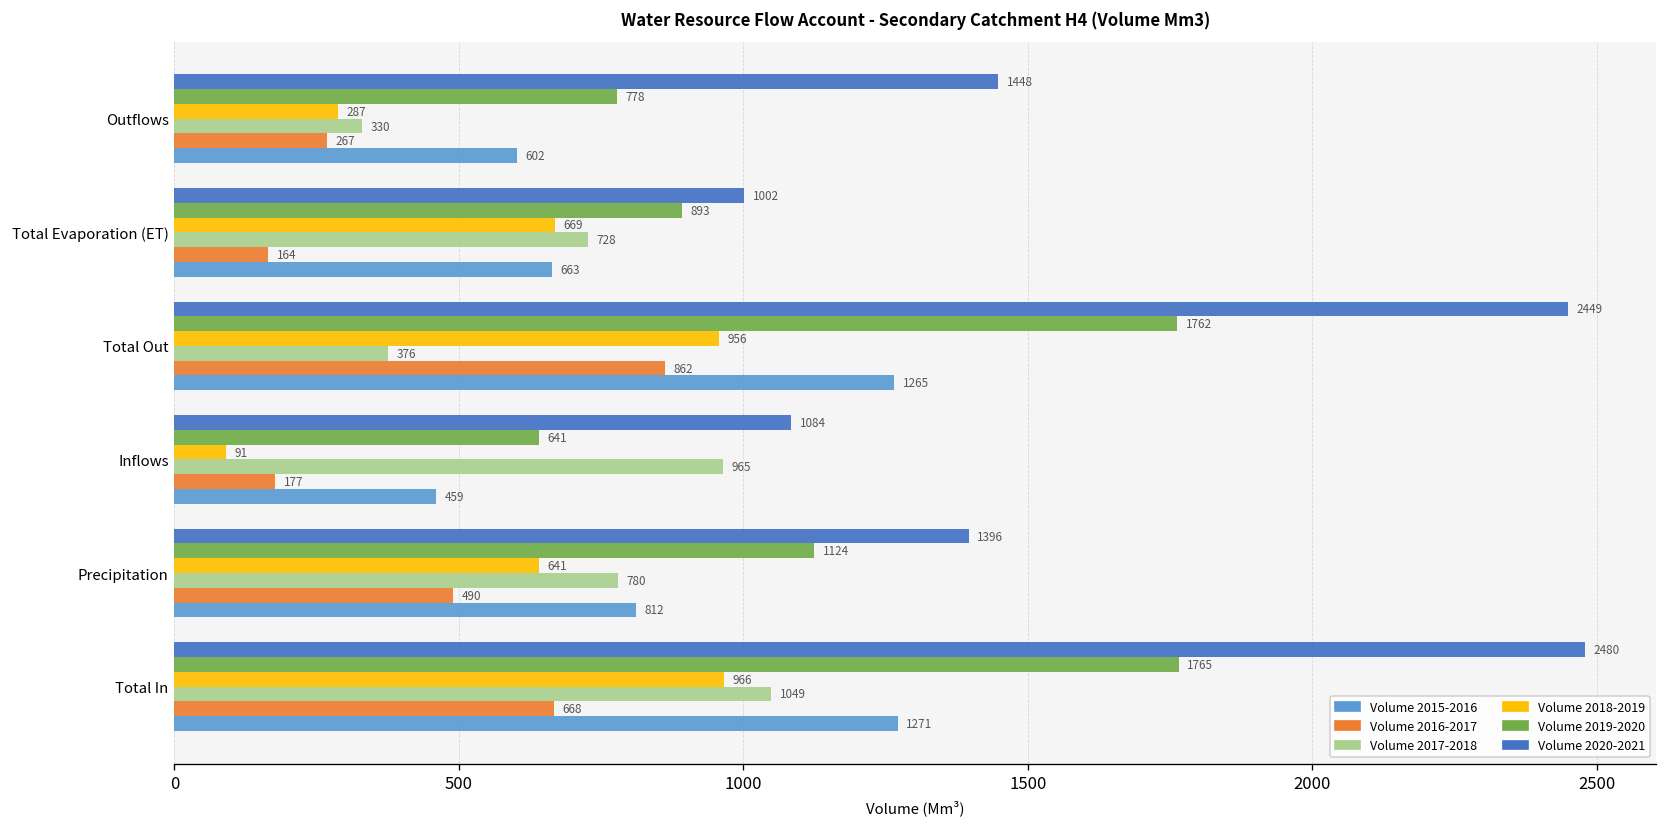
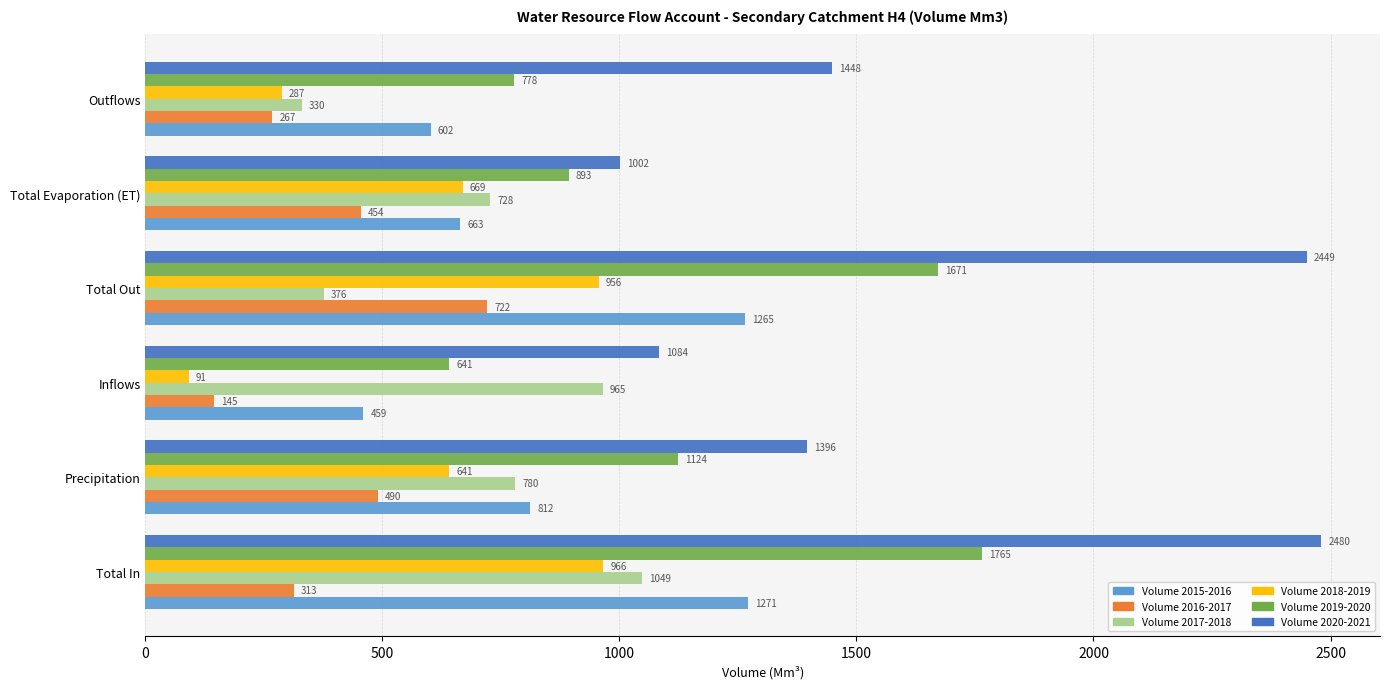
  {
    "Volume 2016-2017": {
      "Outflows": 267,
-     "Total Evaporation (ET)": 164,
-     "Total Out": 862,
-     "Inflows": 177,
+     "Total Evaporation (ET)": 454,
+     "Total Out": 722,
+     "Inflows": 145,
      "Precipitation": 490,
-     "Total In": 668
+     "Total In": 313
    },
    "Volume 2017-2018": {
      "Outflows": 330,
      "Total Evaporation (ET)": 728,
      "Total Out": 376,
      "Inflows": 965,
      "Precipitation": 780,
      "Total In": 1049
    },
    "Volume 2018-2019": {
      "Outflows": 287,
      "Total Evaporation (ET)": 669,
      "Total Out": 956,
      "Inflows": 91,
      "Precipitation": 641,
      "Total In": 966
    },
    "Volume 2019-2020": {
      "Outflows": 778,
      "Total Evaporation (ET)": 893,
-     "Total Out": 1762,
+     "Total Out": 1671,
      "Inflows": 641,
      "Precipitation": 1124,
      "Total In": 1765
    }
  }
